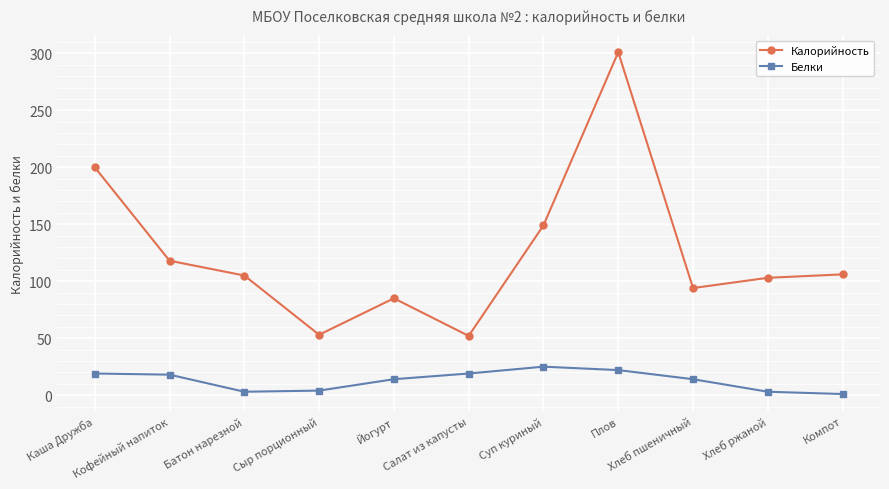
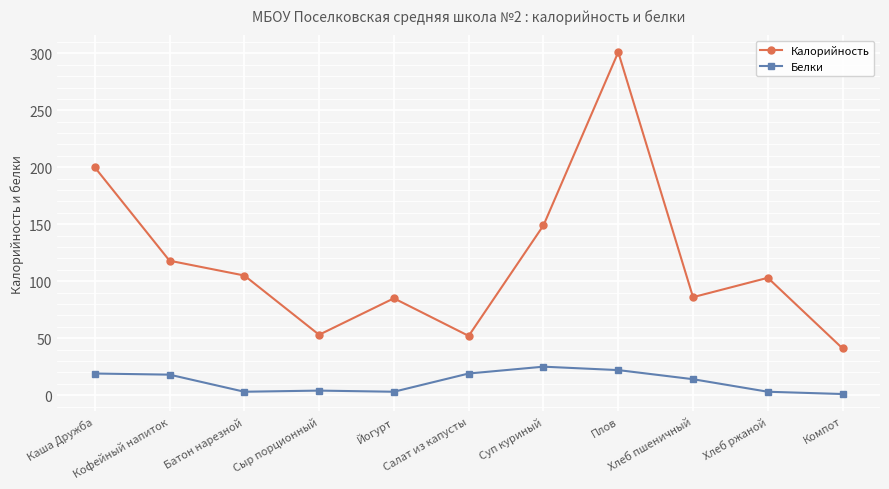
  {
    "Калорийность": {
      "Каша Дружба": 200,
      "Кофейный напиток": 118,
      "Батон нарезной": 105,
      "Сыр порционный": 53,
      "Йогурт": 85,
      "Салат из капусты": 52,
      "Суп куриный": 149,
      "Плов": 301,
-     "Хлеб пшеничный": 94,
+     "Хлеб пшеничный": 86,
      "Хлеб ржаной": 103,
-     "Компот": 106
+     "Компот": 41
    },
    "Белки": {
      "Каша Дружба": 19,
      "Кофейный напиток": 18,
      "Батон нарезной": 3,
      "Сыр порционный": 4,
-     "Йогурт": 14,
+     "Йогурт": 3,
      "Салат из капусты": 19,
      "Суп куриный": 25,
      "Плов": 22,
      "Хлеб пшеничный": 14,
      "Хлеб ржаной": 3,
      "Компот": 1
    }
  }
